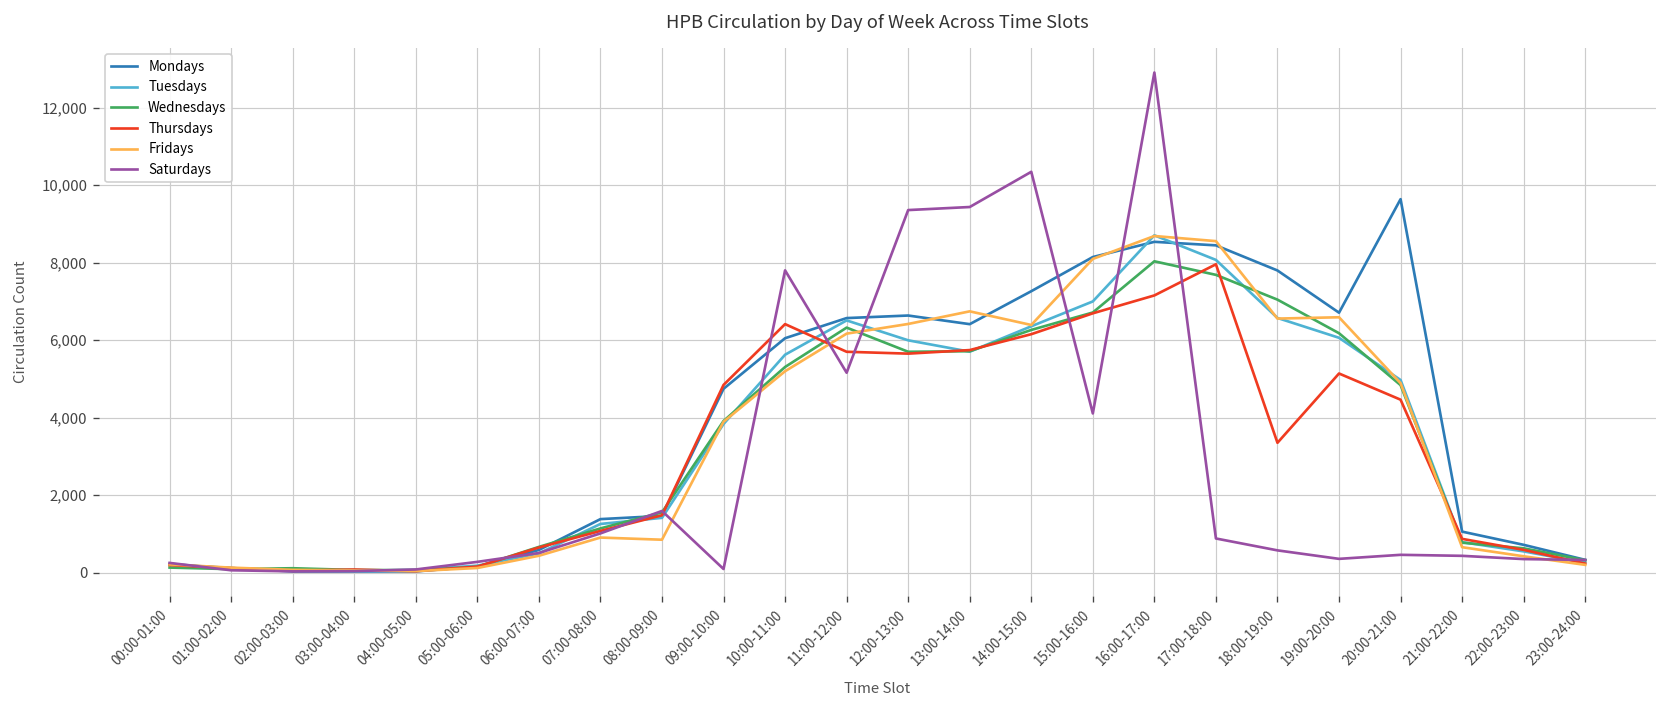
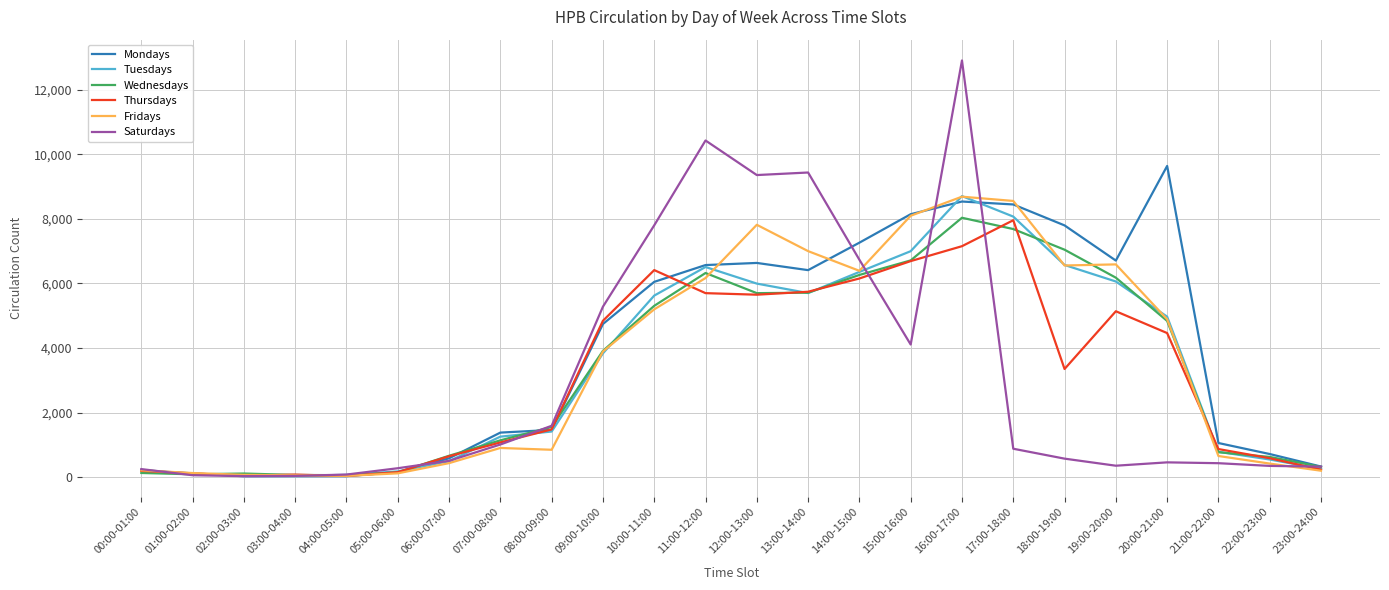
  {
    "Mondays": {
      "07:00-08:00": "1,400",
      "09:00-10:00": "4,700",
      "10:00-11:00": "6,100",
      "12:00-13:00": "6,600",
      "13:00-14:00": "6,400",
      "14:00-15:00": "7,300",
      "16:00-17:00": "8,500",
      "17:00-18:00": "8,400",
      "18:00-19:00": "7,800",
      "19:00-20:00": "6,700",
      "20:00-21:00": "9,600",
      "21:00-22:00": "1,100",
      "22:00-23:00": "700"
    },
    "Tuesdays": {
      "07:00-08:00": "1,300",
      "10:00-11:00": "5,600",
      "12:00-13:00": "6,000",
      "15:00-16:00": "7,000",
      "17:00-18:00": "8,100",
      "19:00-20:00": "6,100",
      "20:00-21:00": "5,000"
    },
    "Wednesdays": {
      "10:00-11:00": "5,300",
      "11:00-12:00": "6,300",
      "14:00-15:00": "6,300",
      "16:00-17:00": "8,000",
      "17:00-18:00": "7,700",
      "18:00-19:00": "7,000",
      "19:00-20:00": "6,200"
    },
    "Thursdays": {
      "09:00-10:00": "4,800",
      "10:00-11:00": "6,400",
      "11:00-12:00": "5,700",
      "14:00-15:00": "6,200",
      "16:00-17:00": "7,200",
      "17:00-18:00": "8,000",
      "18:00-19:00": "3,400",
      "19:00-20:00": "5,100",
      "20:00-21:00": "4,500",
      "21:00-22:00": "900"
    },
    "Fridays": {
      "07:00-08:00": "900",
      "08:00-09:00": "800",
      "10:00-11:00": "5,200",
      "11:00-12:00": "6,200",
-     "12:00-13:00": "6,400",
-     "13:00-14:00": "6,700",
+     "12:00-13:00": "7,800",
+     "13:00-14:00": "7,000",
      "17:00-18:00": "8,600",
      "19:00-20:00": "6,600",
      "21:00-22:00": "700"
    },
    "Saturdays": {
      "05:00-06:00": "300",
-     "09:00-10:00": "100",
+     "09:00-10:00": "5,300",
      "10:00-11:00": "7,800",
-     "11:00-12:00": "5,200",
+     "11:00-12:00": "10,400",
      "12:00-13:00": "9,400",
      "13:00-14:00": "9,400",
-     "14:00-15:00": "10,300",
+     "14:00-15:00": "6,700",
      "15:00-16:00": "4,100",
      "16:00-17:00": "12,900",
      "17:00-18:00": "900",
      "18:00-19:00": "600",
      "19:00-20:00": "400",
      "20:00-21:00": "500",
      "21:00-22:00": "400"
    }
  }
